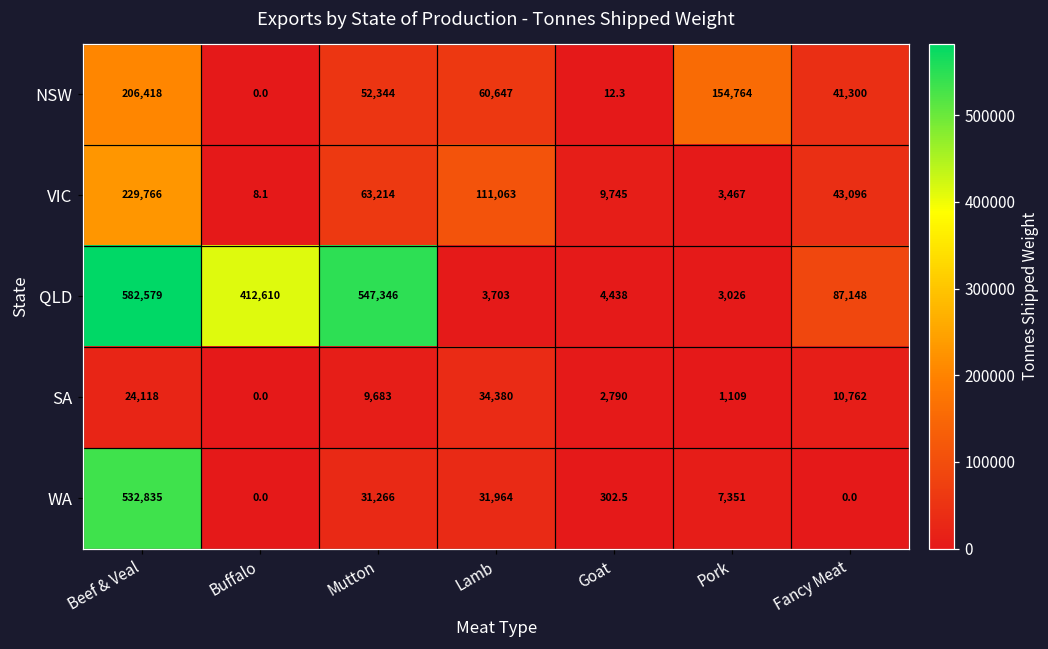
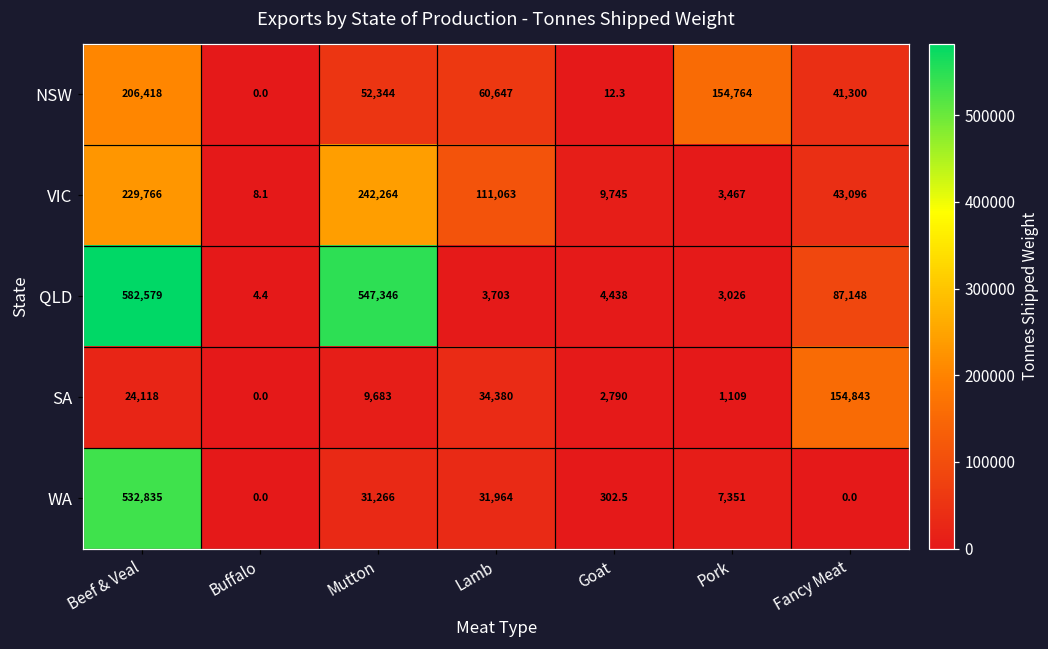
  {
    "NSW": {
      "Beef & Veal": "206,418",
      "Buffalo": "0.0",
      "Mutton": "52,344",
      "Lamb": "60,647",
      "Goat": "12.3",
      "Pork": "154,764",
      "Fancy Meat": "41,300"
    },
    "VIC": {
      "Beef & Veal": "229,766",
      "Buffalo": "8.1",
-     "Mutton": "63,214",
+     "Mutton": "242,264",
      "Lamb": "111,063",
      "Goat": "9,745",
      "Pork": "3,467",
      "Fancy Meat": "43,096"
    },
    "QLD": {
      "Beef & Veal": "582,579",
-     "Buffalo": "412,610",
+     "Buffalo": "4.4",
      "Mutton": "547,346",
      "Lamb": "3,703",
      "Goat": "4,438",
      "Pork": "3,026",
      "Fancy Meat": "87,148"
    },
    "SA": {
      "Beef & Veal": "24,118",
      "Buffalo": "0.0",
      "Mutton": "9,683",
      "Lamb": "34,380",
      "Goat": "2,790",
      "Pork": "1,109",
-     "Fancy Meat": "10,762"
+     "Fancy Meat": "154,843"
    },
    "WA": {
      "Beef & Veal": "532,835",
      "Buffalo": "0.0",
      "Mutton": "31,266",
      "Lamb": "31,964",
      "Goat": "302.5",
      "Pork": "7,351",
      "Fancy Meat": "0.0"
    }
  }
